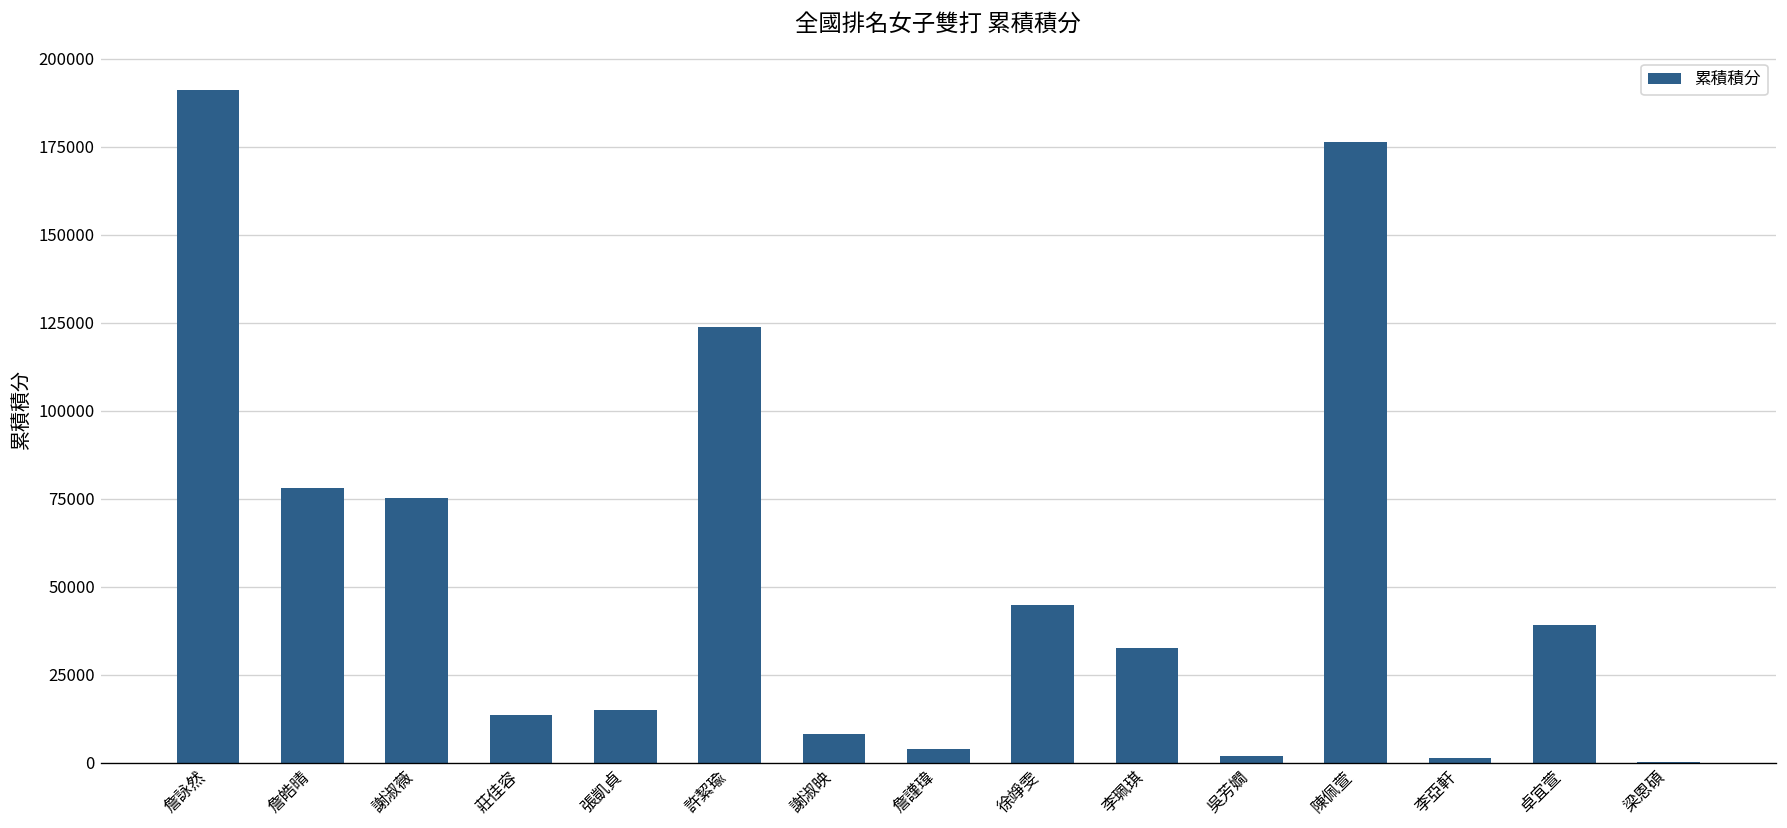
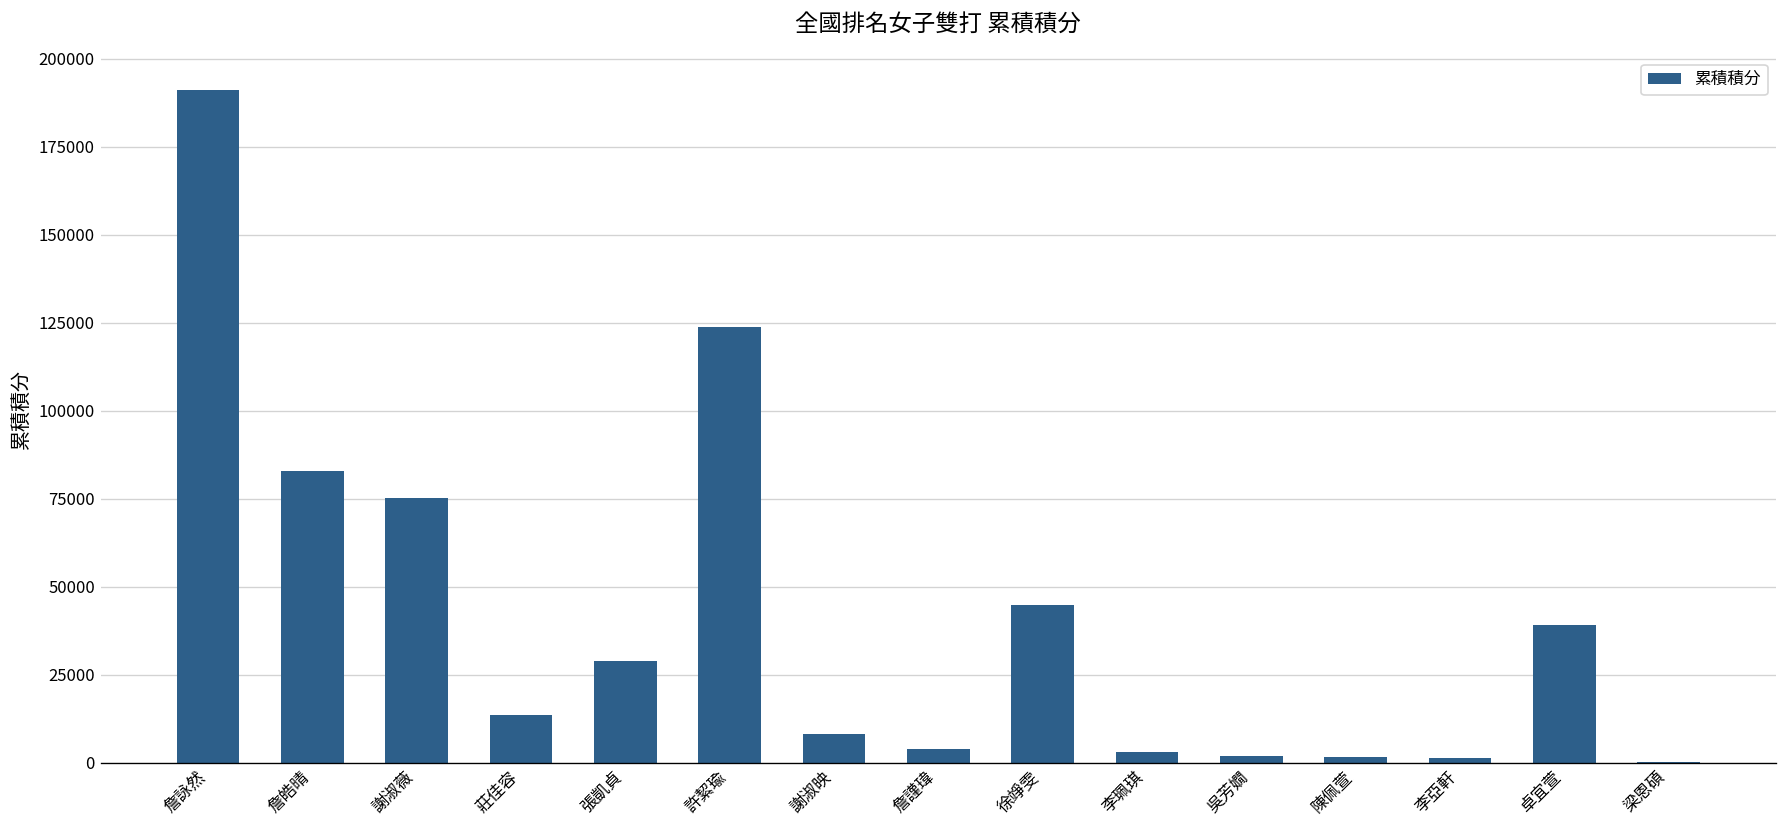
  {
    "詹詠然": 191000,
-   "詹皓晴": 78000,
+   "詹皓晴": 83000,
    "謝淑薇": 75000,
    "莊佳容": 14000,
-   "張凱貞": 15000,
+   "張凱貞": 29000,
    "許絜瑜": 124000,
    "謝淑映": 8000,
    "詹謹瑋": 4000,
    "徐竫雯": 45000,
-   "李珮琪": 33000,
+   "李珮琪": 3000,
    "吳芳嫺": 2000,
-   "陳佩萱": 177000,
+   "陳佩萱": 2000,
    "李亞軒": 1000,
    "卓宜萱": 39000
  }
